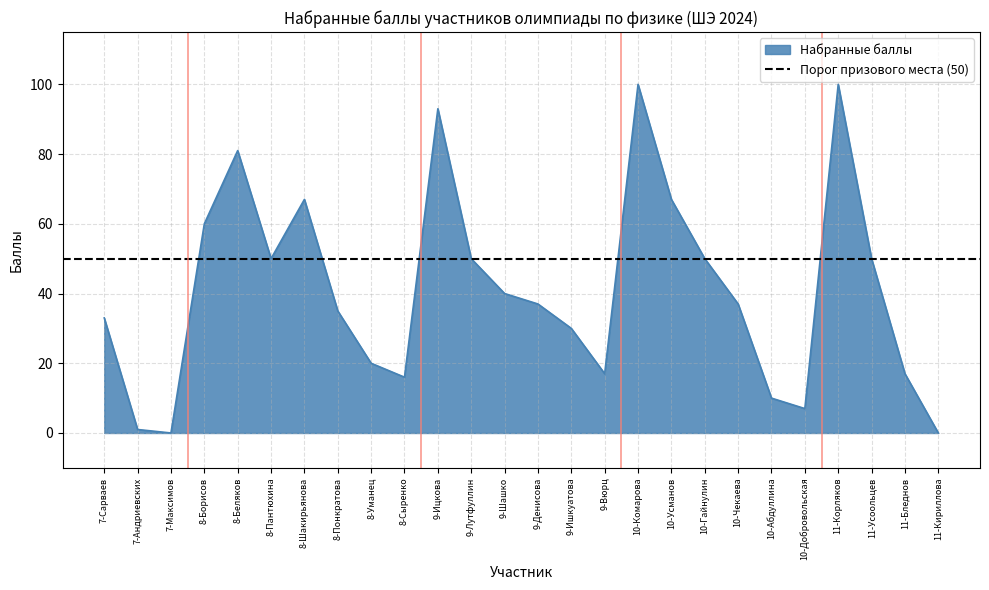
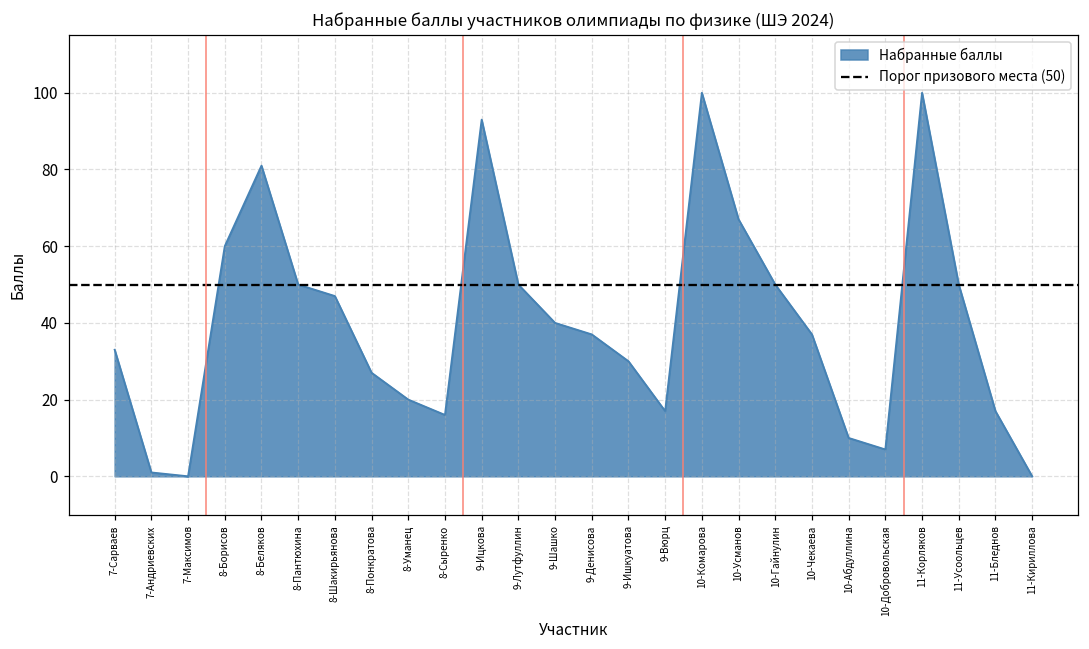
  {
    "7-Сарваев": 33,
    "7-Андриевских": 1,
    "7-Максимов": 0,
    "8-Борисов": 60,
    "8-Беляков": 81,
    "8-Пантюхина": 50,
-   "8-Шакирьянова": 67,
-   "8-Понкратова": 35,
+   "8-Шакирьянова": 47,
+   "8-Понкратова": 27,
    "8-Уманец": 20,
    "8-Сыренко": 16,
    "9-Ицкова": 93,
    "9-Лутфуллин": 50,
    "9-Шашко": 40,
    "9-Денисова": 37,
    "9-Ишкуатова": 30,
    "9-Вюрц": 17,
    "10-Комарова": 100,
    "10-Усманов": 67,
    "10-Гайнулин": 50,
    "10-Чекаева": 37,
    "10-Абдуллина": 10,
    "10-Добровольская": 7,
    "11-Корляков": 100,
    "11-Усоольцев": 50,
    "11-Бледнов": 17,
    "11-Кириллова": 0
  }
